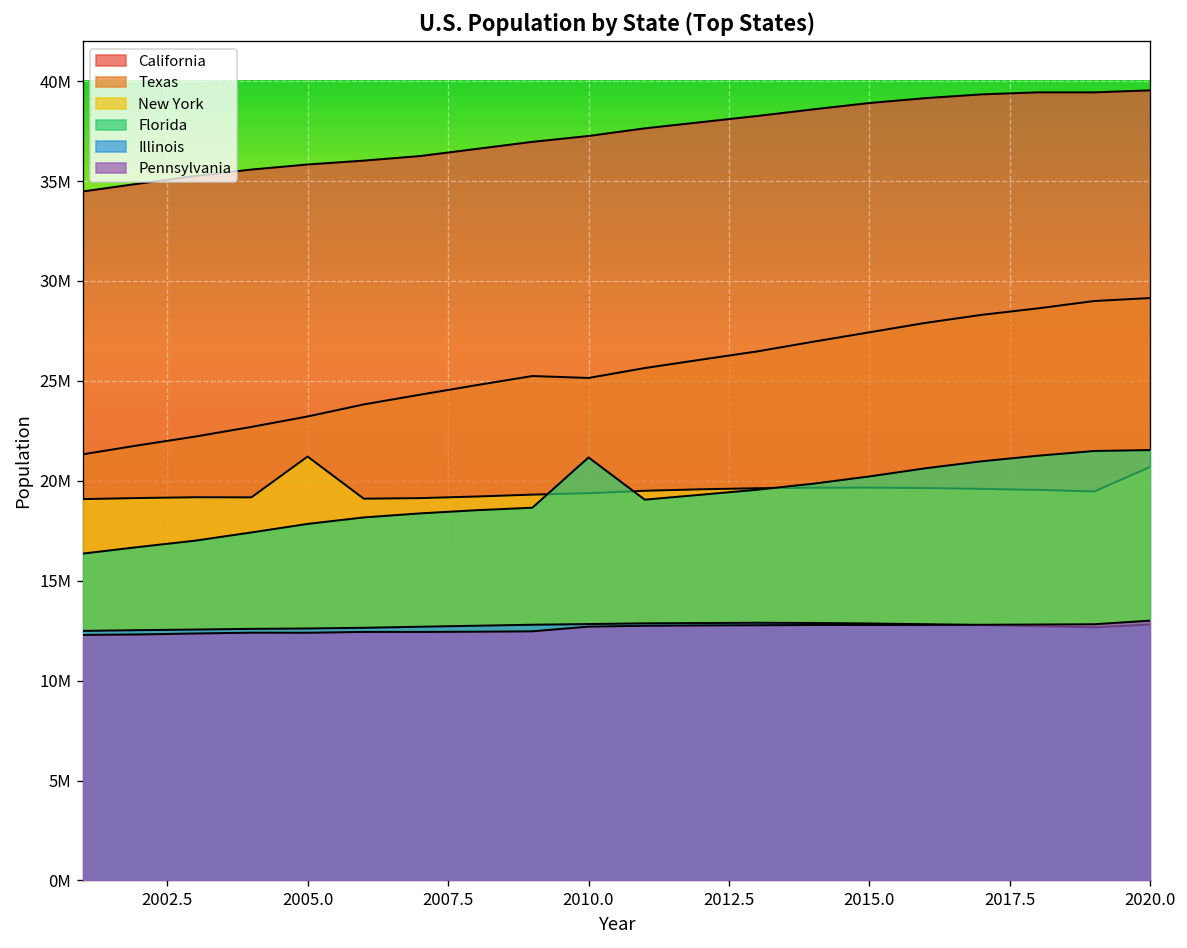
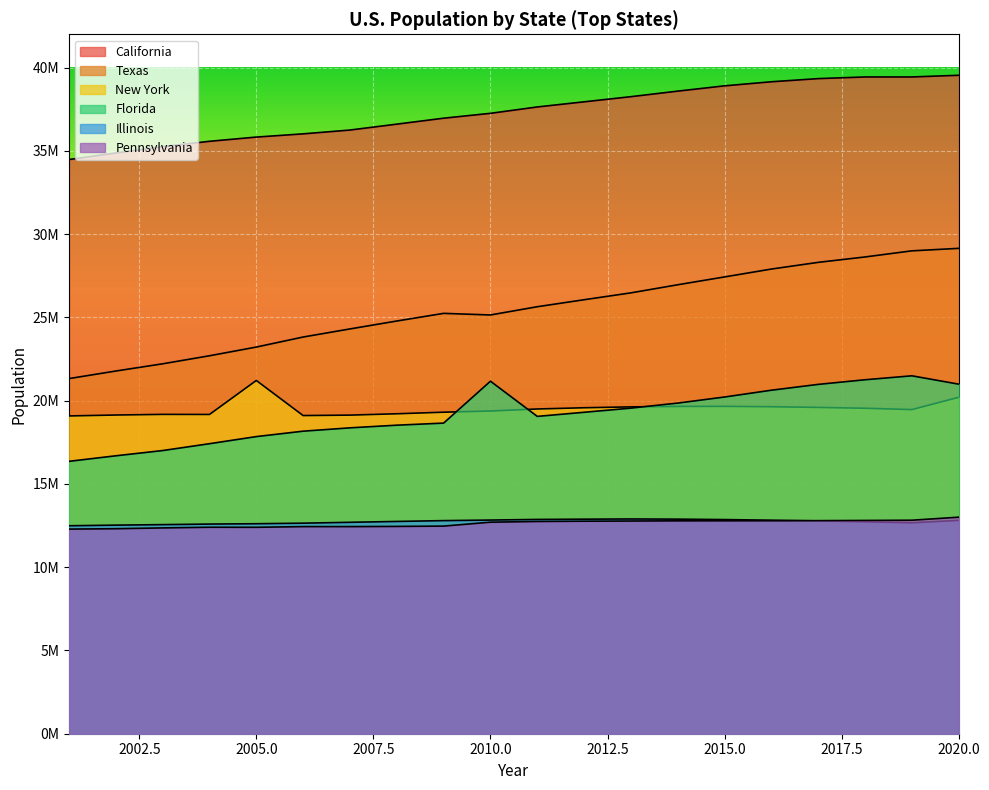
  {
    "New York": {
      "2005.0": 21200000,
      "2010.0": 19400000,
      "2015.0": 19700000,
-     "2020.0": 20700000
+     "2020.0": 20200000
    },
    "Florida": {
      "2005.0": 17800000,
      "2010.0": 21200000,
      "2015.0": 20200000,
-     "2020.0": 21500000
+     "2020.0": 21000000
    },
    "Illinois": {
      "2005.0": 12600000,
      "2020.0": 12800000
    },
    "Pennsylvania": {
      "2005.0": 12400000,
      "2020.0": 13000000
    }
  }
